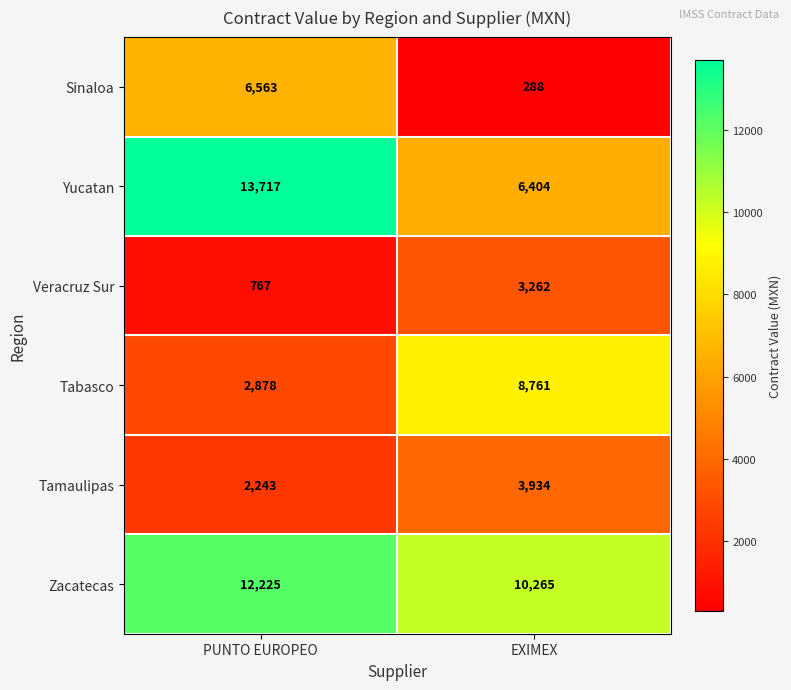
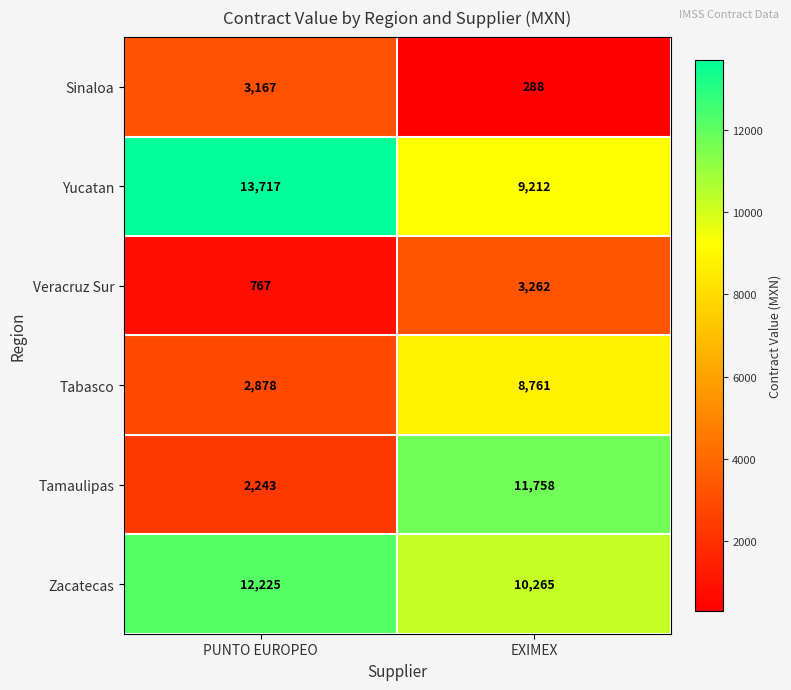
  {
    "Sinaloa": {
-     "PUNTO EUROPEO": "6,563",
+     "PUNTO EUROPEO": "3,167",
      "EXIMEX": "288"
    },
    "Yucatan": {
      "PUNTO EUROPEO": "13,717",
-     "EXIMEX": "6,404"
+     "EXIMEX": "9,212"
    },
    "Veracruz Sur": {
      "PUNTO EUROPEO": "767",
      "EXIMEX": "3,262"
    },
    "Tabasco": {
      "PUNTO EUROPEO": "2,878",
      "EXIMEX": "8,761"
    },
    "Tamaulipas": {
      "PUNTO EUROPEO": "2,243",
-     "EXIMEX": "3,934"
+     "EXIMEX": "11,758"
    },
    "Zacatecas": {
      "PUNTO EUROPEO": "12,225",
      "EXIMEX": "10,265"
    }
  }
